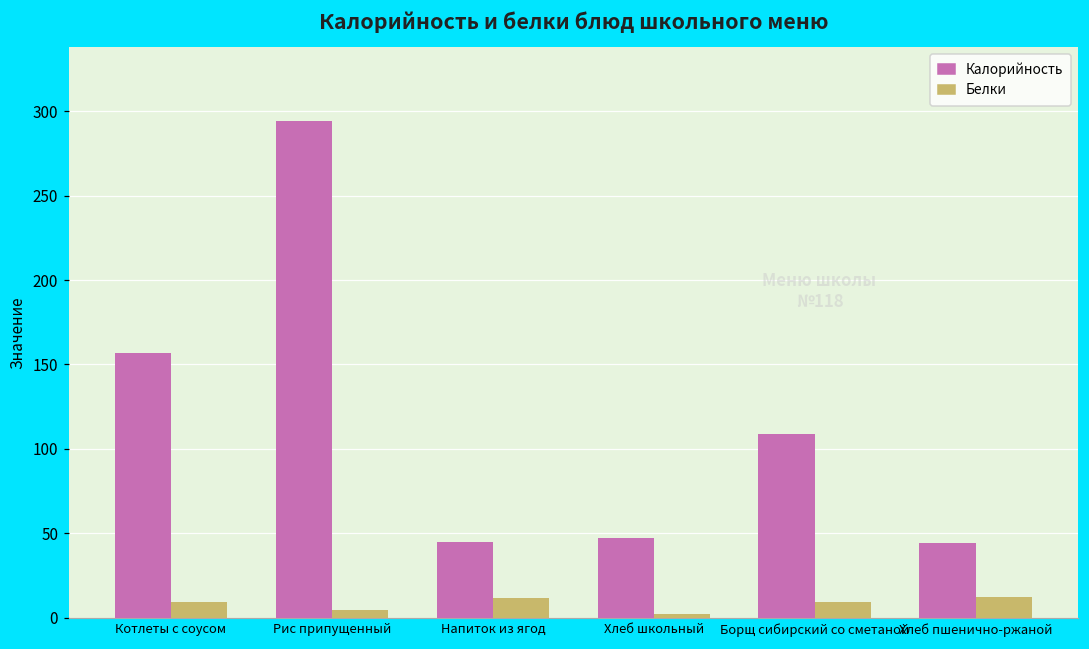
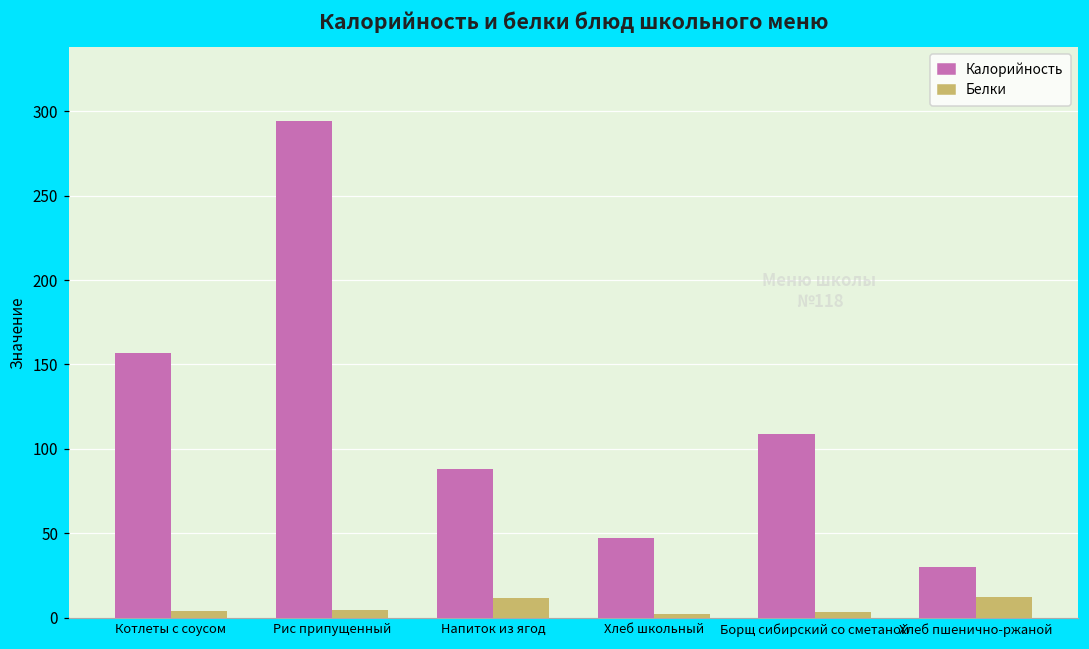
  {
    "Калорийность": {
      "Котлеты с соусом": 157,
      "Рис припущенный": 294,
-     "Напиток из ягод": 45,
+     "Напиток из ягод": 88,
      "Хлеб школьный": 47,
      "Борщ сибирский со сметаной": 109,
-     "Хлеб пшенично-ржаной": 44
+     "Хлеб пшенично-ржаной": 30
    },
    "Белки": {
-     "Котлеты с соусом": 9,
+     "Котлеты с соусом": 4,
      "Рис припущенный": 5,
      "Напиток из ягод": 11,
      "Хлеб школьный": 2,
-     "Борщ сибирский со сметаной": 9,
+     "Борщ сибирский со сметаной": 3,
      "Хлеб пшенично-ржаной": 12
    }
  }
